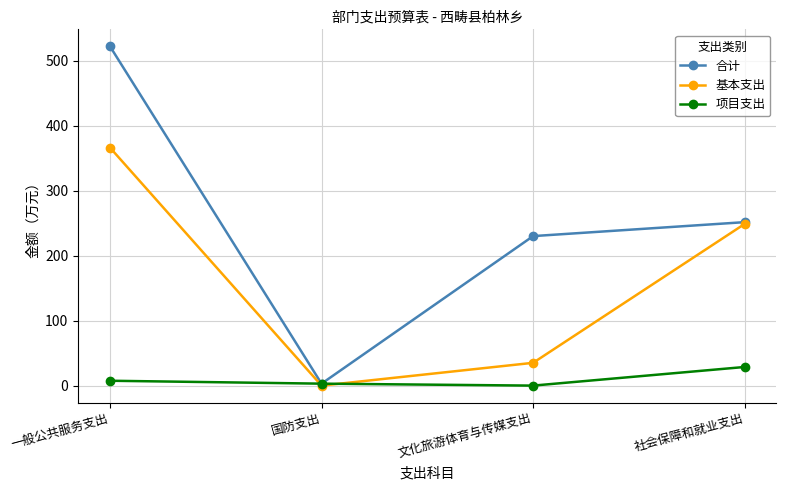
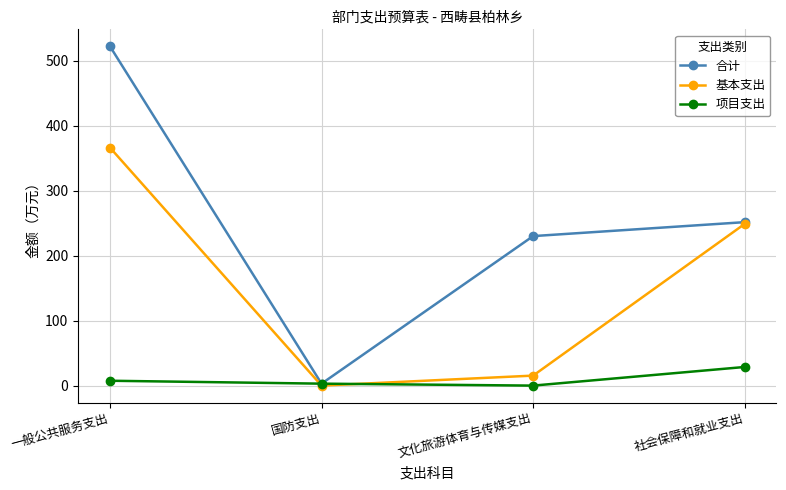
  {
    "合计": {
      "一般公共服务支出": 520,
      "文化旅游体育与传媒支出": 230
    },
    "基本支出": {
      "一般公共服务支出": 370,
-     "文化旅游体育与传媒支出": 40
+     "文化旅游体育与传媒支出": 20
    },
    "项目支出": {
      "一般公共服务支出": 10,
      "文化旅游体育与传媒支出": 0,
      "社会保障和就业支出": 30
    }
  }
